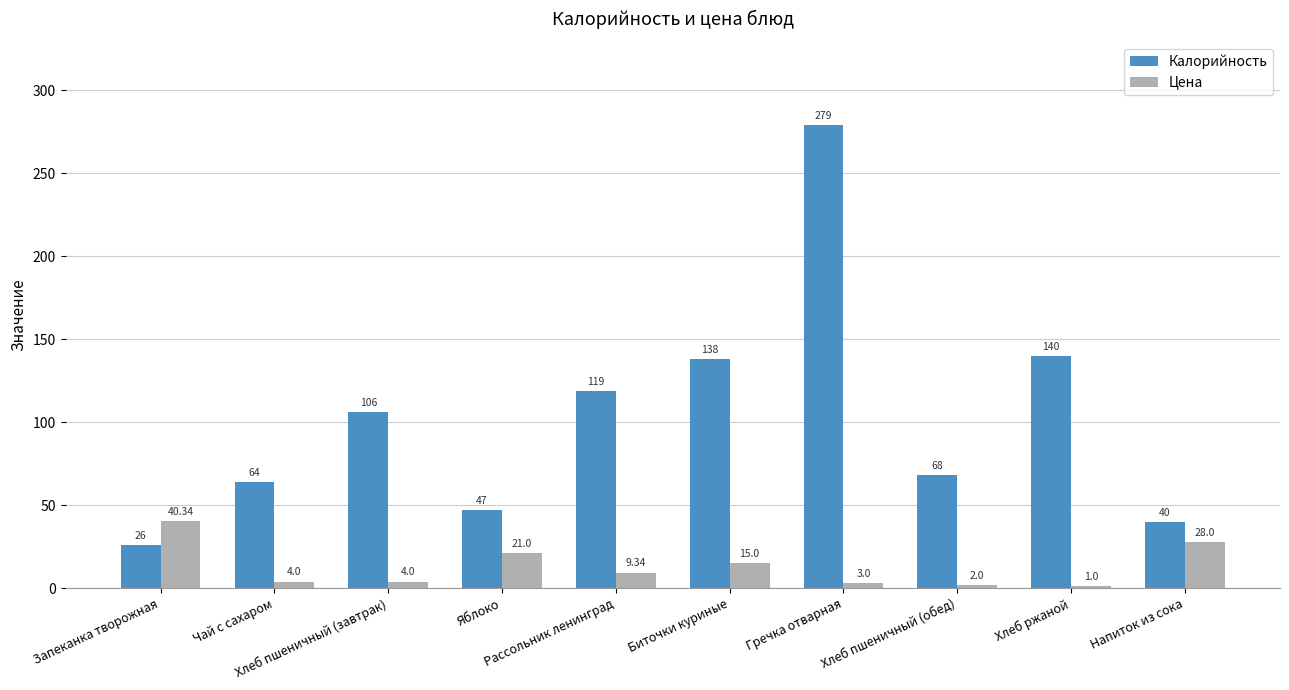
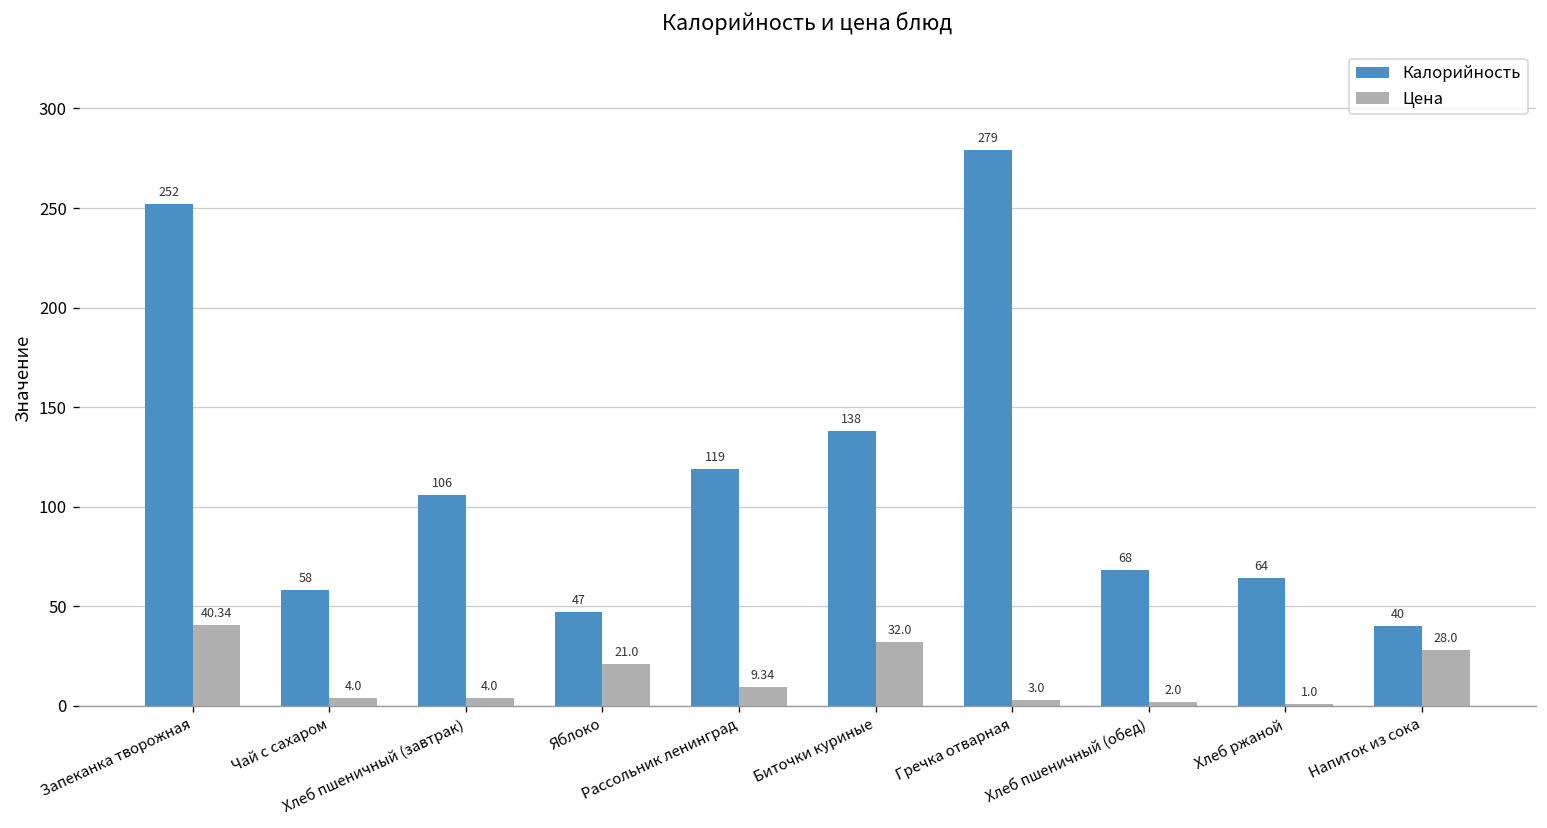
  {
    "Калорийность": {
-     "Запеканка творожная": 26,
-     "Чай с сахаром": 64,
+     "Запеканка творожная": 252,
+     "Чай с сахаром": 58,
      "Хлеб пшеничный (завтрак)": 106,
      "Яблоко": 47,
      "Рассольник ленинград": 119,
      "Биточки куриные": 138,
      "Гречка отварная": 279,
      "Хлеб пшеничный (обед)": 68,
-     "Хлеб ржаной": 140,
+     "Хлеб ржаной": 64,
      "Напиток из сока": 40
    },
    "Цена": {
      "Запеканка творожная": 40.34,
      "Чай с сахаром": 4.0,
      "Хлеб пшеничный (завтрак)": 4.0,
      "Яблоко": 21.0,
      "Рассольник ленинград": 9.34,
-     "Биточки куриные": 15.0,
+     "Биточки куриные": 32.0,
      "Гречка отварная": 3.0,
      "Хлеб пшеничный (обед)": 2.0,
      "Хлеб ржаной": 1.0,
      "Напиток из сока": 28.0
    }
  }
